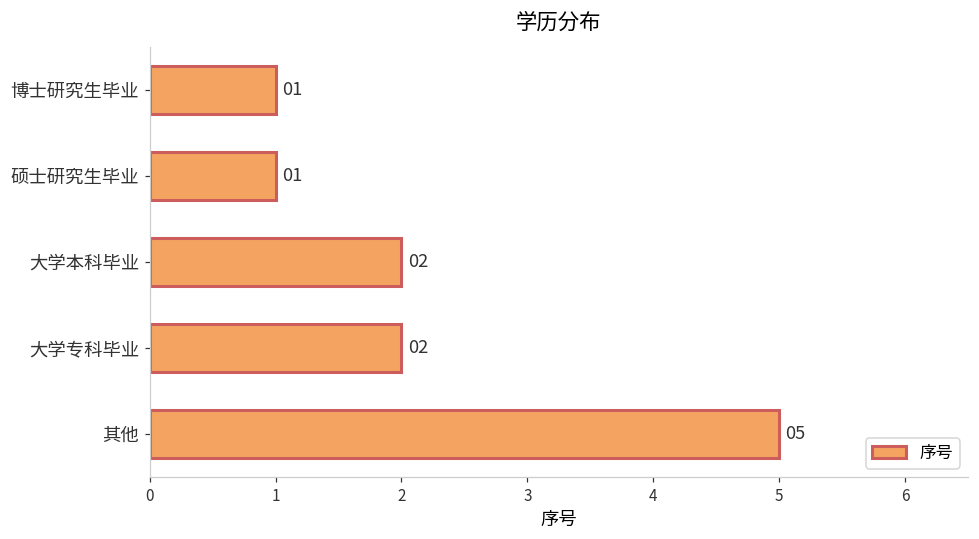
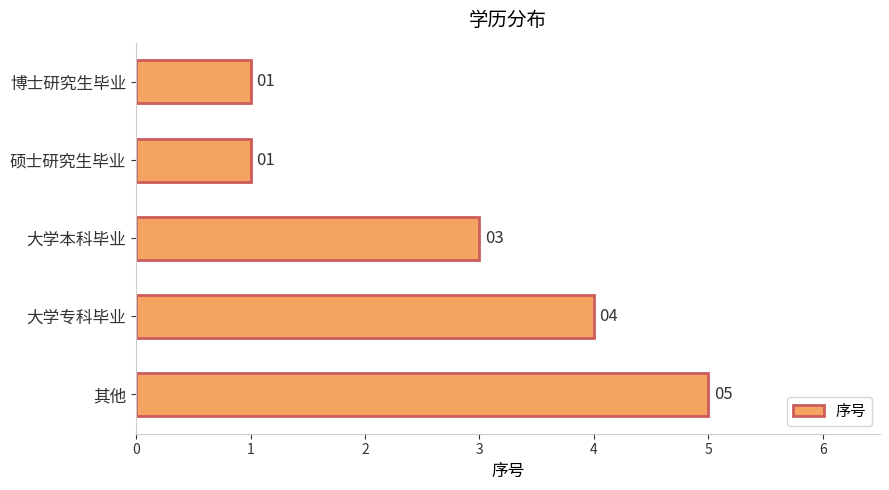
  {
    "博士研究生毕业": "01",
    "硕士研究生毕业": "01",
-   "大学本科毕业": "02",
-   "大学专科毕业": "02",
+   "大学本科毕业": "03",
+   "大学专科毕业": "04",
    "其他": "05"
  }
